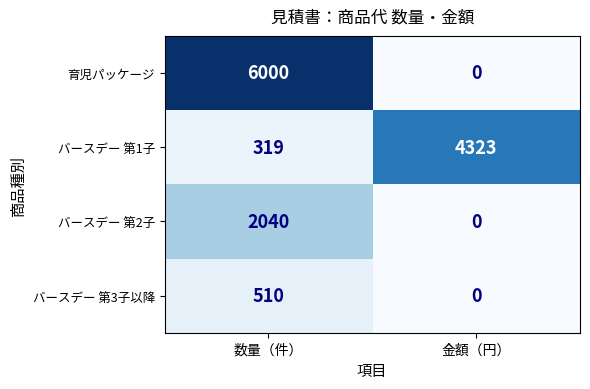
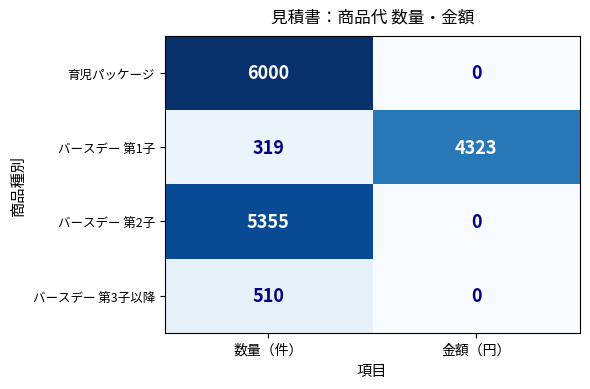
  {
    "育児パッケージ": {
      "数量（件）": 6000,
      "金額（円）": 0
    },
    "バースデー 第1子": {
      "数量（件）": 319,
      "金額（円）": 4323
    },
    "バースデー 第2子": {
-     "数量（件）": 2040,
+     "数量（件）": 5355,
      "金額（円）": 0
    },
    "バースデー 第3子以降": {
      "数量（件）": 510,
      "金額（円）": 0
    }
  }
